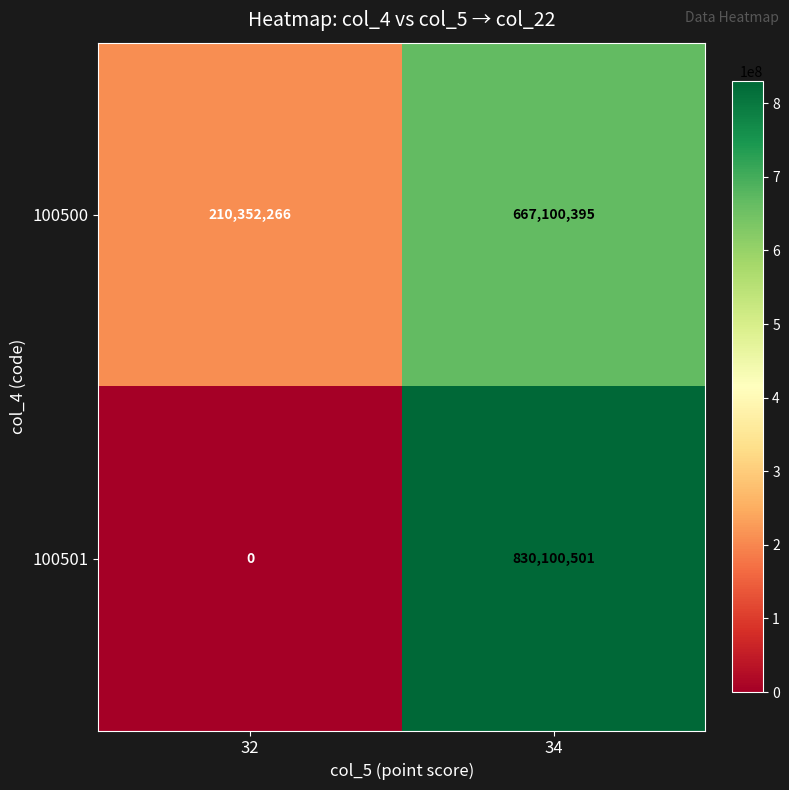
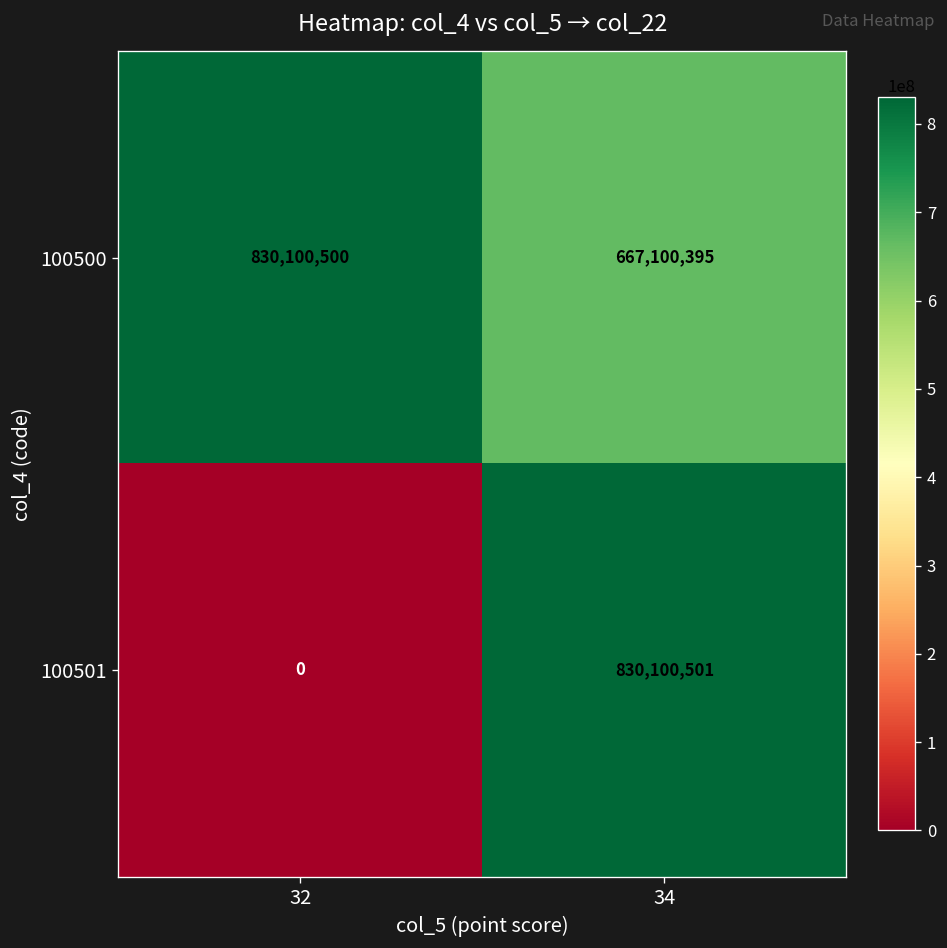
  {
    "100500": {
-     "32": "210,352,266",
+     "32": "830,100,500",
      "34": "667,100,395"
    },
    "100501": {
      "32": "0",
      "34": "830,100,501"
    }
  }
